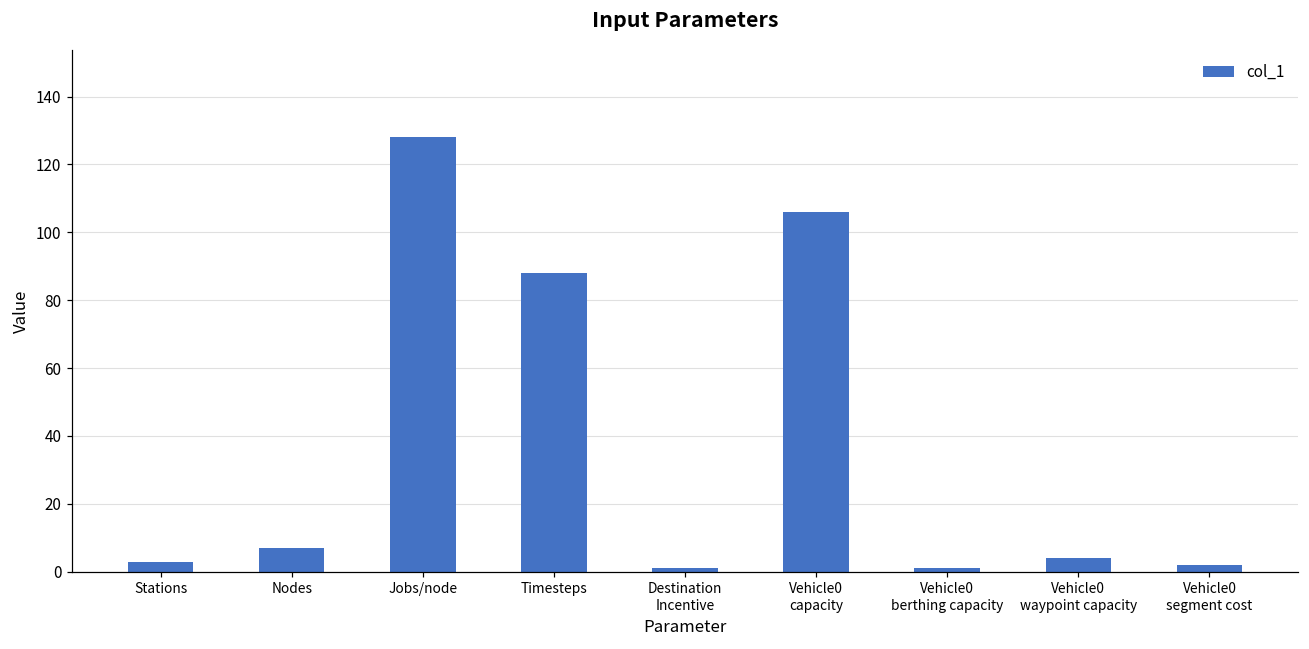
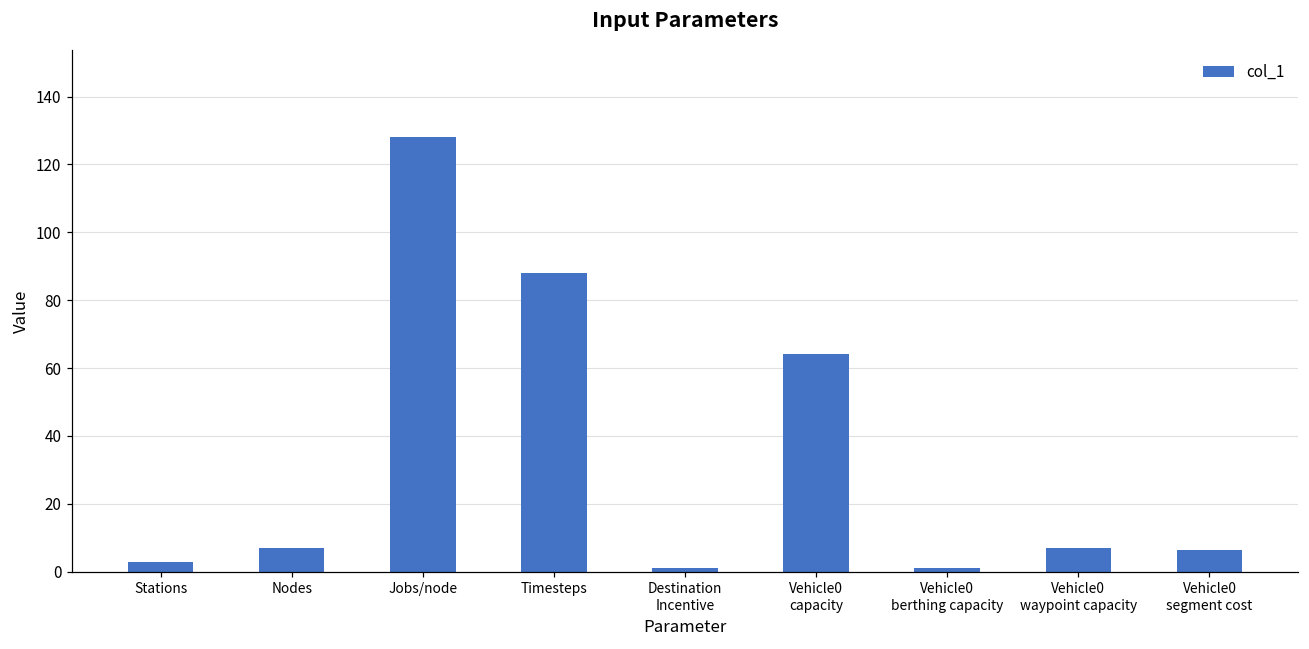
  {
    "Stations": 3,
    "Nodes": 7,
    "Jobs/node": 128,
    "Timesteps": 88,
    "Destination Incentive": 1,
-   "Vehicle0 capacity": 106,
+   "Vehicle0 capacity": 64,
    "Vehicle0 berthing capacity": 1,
-   "Vehicle0 waypoint capacity": 4,
-   "Vehicle0 segment cost": 2
+   "Vehicle0 waypoint capacity": 7,
+   "Vehicle0 segment cost": 7
  }
